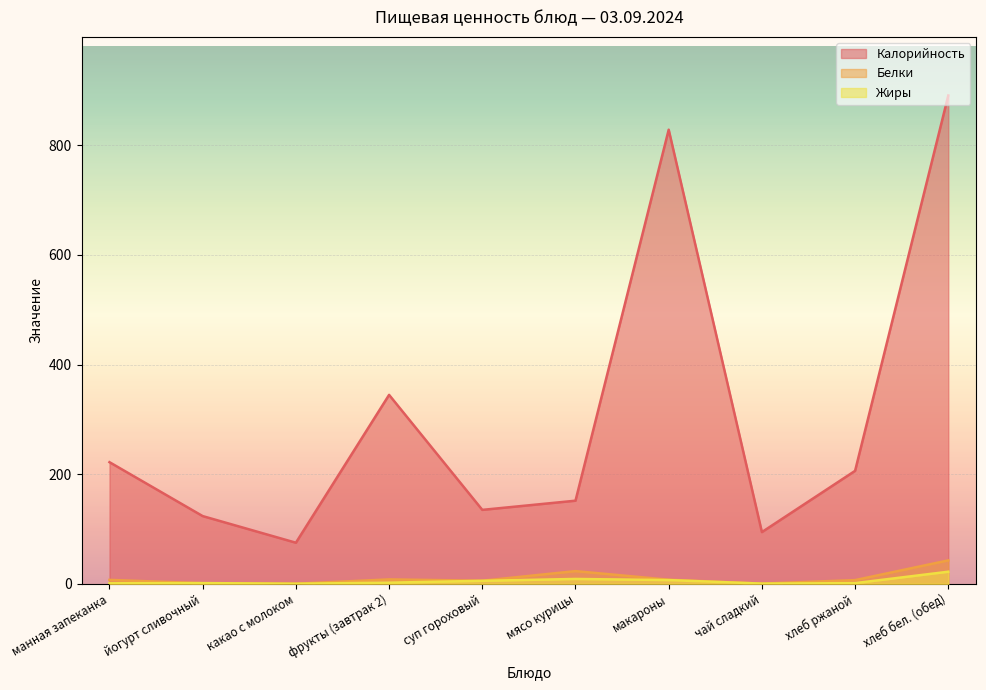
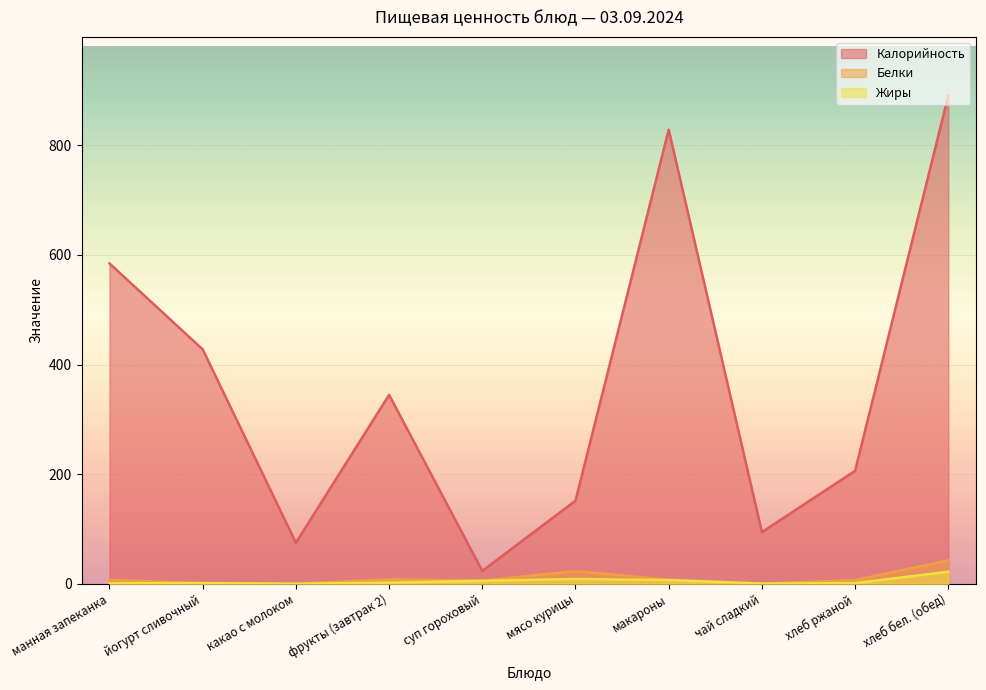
  {
    "Калорийность": {
-     "манная запеканка": 220,
-     "йогурт сливочный": 120,
+     "манная запеканка": 580,
+     "йогурт сливочный": 430,
      "какао с молоком": 70,
      "фрукты (завтрак 2)": 340,
-     "суп гороховый": 130,
+     "суп гороховый": 20,
      "мясо курицы": 150,
      "макароны": 830,
      "чай сладкий": 90,
      "хлеб ржаной": 210
    }
  }
